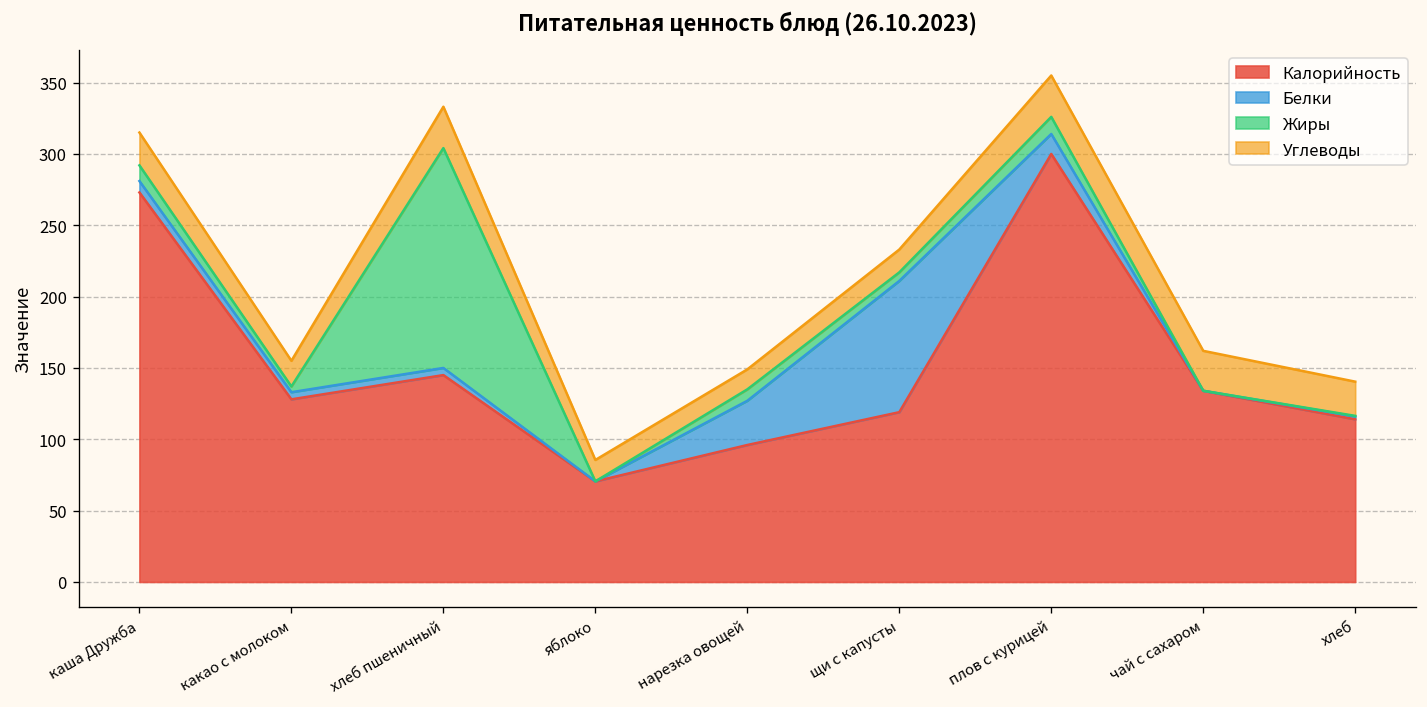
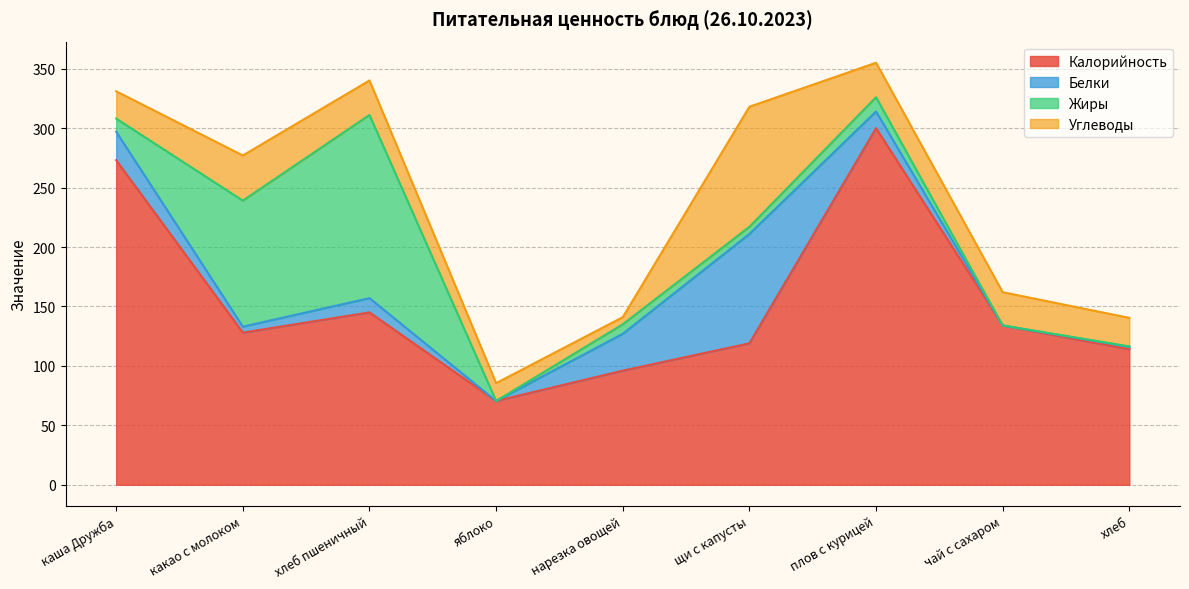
  {
    "Калорийность": {
      "каша Дружба": 273,
      "какао с молоком": 128,
      "хлеб пшеничный": 145,
      "нарезка овощей": 96,
      "щи с капусты": 119,
      "плов с курицей": 300
    },
    "Белки": {
-     "каша Дружба": 8,
+     "каша Дружба": 24,
      "какао с молоком": 5,
-     "хлеб пшеничный": 5,
+     "хлеб пшеничный": 12,
      "нарезка овощей": 31,
      "щи с капусты": 92,
      "плов с курицей": 14
    },
    "Жиры": {
      "каша Дружба": 11,
-     "какао с молоком": 4,
+     "какао с молоком": 106,
      "хлеб пшеничный": 154,
      "нарезка овощей": 8,
      "щи с капусты": 6,
      "плов с курицей": 12
    },
    "Углеводы": {
      "каша Дружба": 23,
-     "какао с молоком": 18,
+     "какао с молоком": 38,
      "хлеб пшеничный": 29,
      "яблоко": 15,
-     "нарезка овощей": 14,
-     "щи с капусты": 16,
+     "нарезка овощей": 6,
+     "щи с капусты": 101,
      "плов с курицей": 29,
      "чай с сахаром": 28,
      "хлеб": 24
    }
  }
